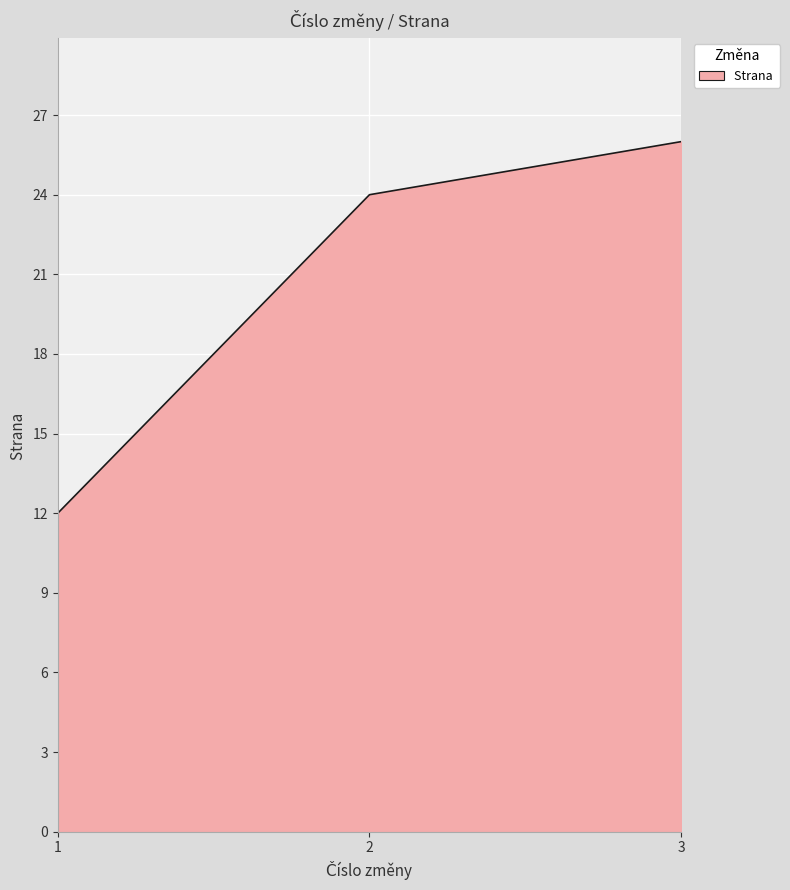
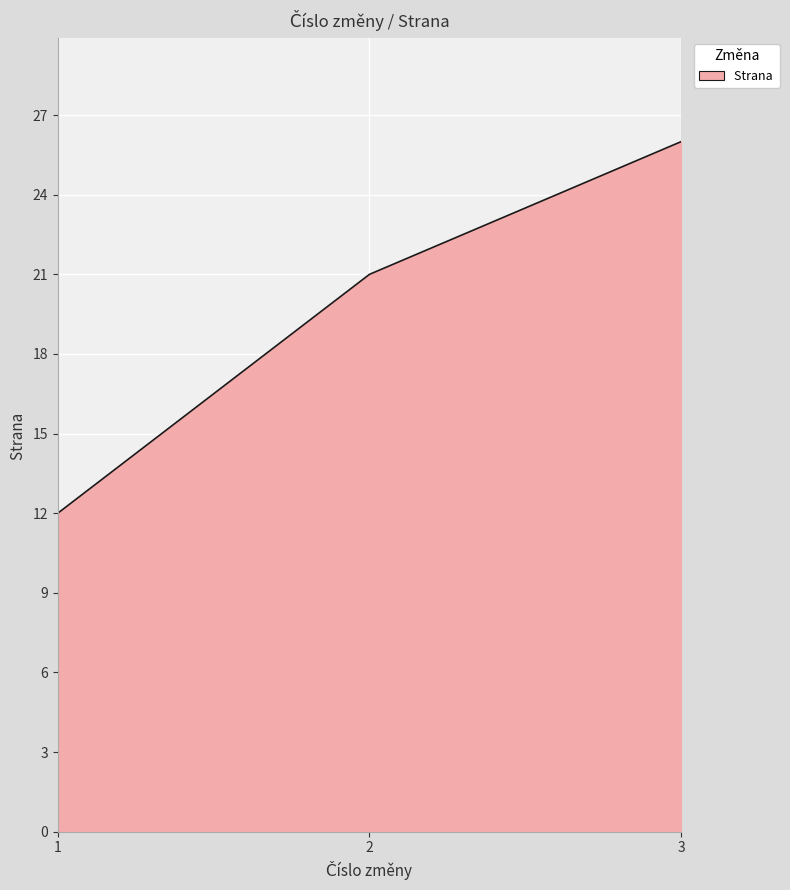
  {
    "1": 12,
-   "2": 24,
+   "2": 21,
    "3": 26
  }
